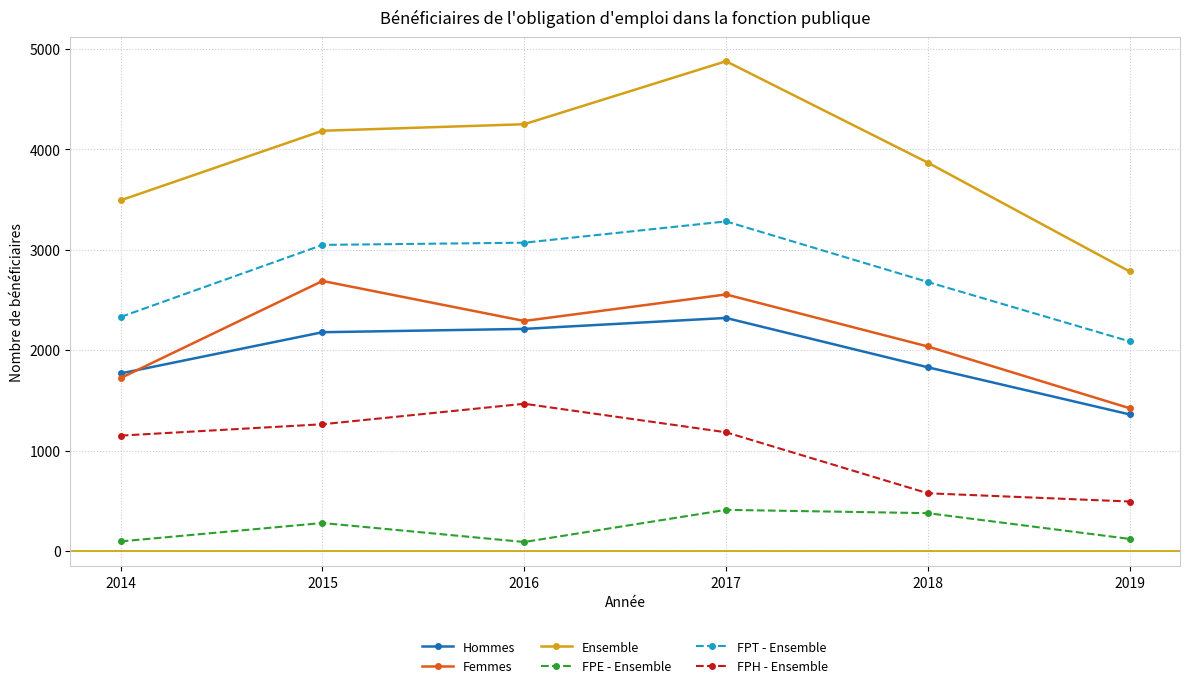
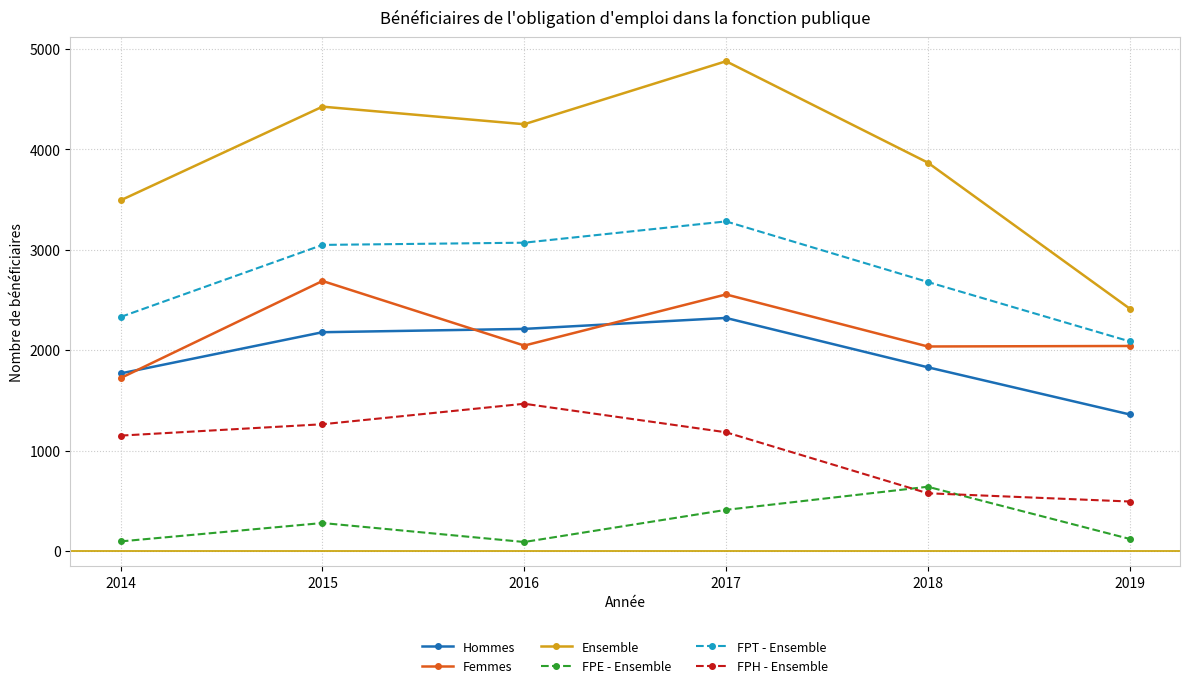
  {
    "Femmes": {
      "2014": 1720,
      "2015": 2690,
-     "2016": 2290,
+     "2016": 2050,
      "2017": 2560,
      "2018": 2040,
-     "2019": 1420
+     "2019": 2040
    },
    "Ensemble": {
      "2014": 3490,
-     "2015": 4180,
+     "2015": 4420,
      "2016": 4250,
      "2017": 4880,
      "2018": 3870,
-     "2019": 2780
+     "2019": 2420
    },
    "FPE - Ensemble": {
      "2014": 100,
      "2015": 280,
      "2016": 90,
      "2017": 410,
-     "2018": 380,
+     "2018": 640,
      "2019": 120
    },
    "FPH - Ensemble": {
      "2014": 1150,
      "2015": 1260,
      "2016": 1470,
      "2017": 1180,
      "2018": 580,
      "2019": 490
    }
  }
